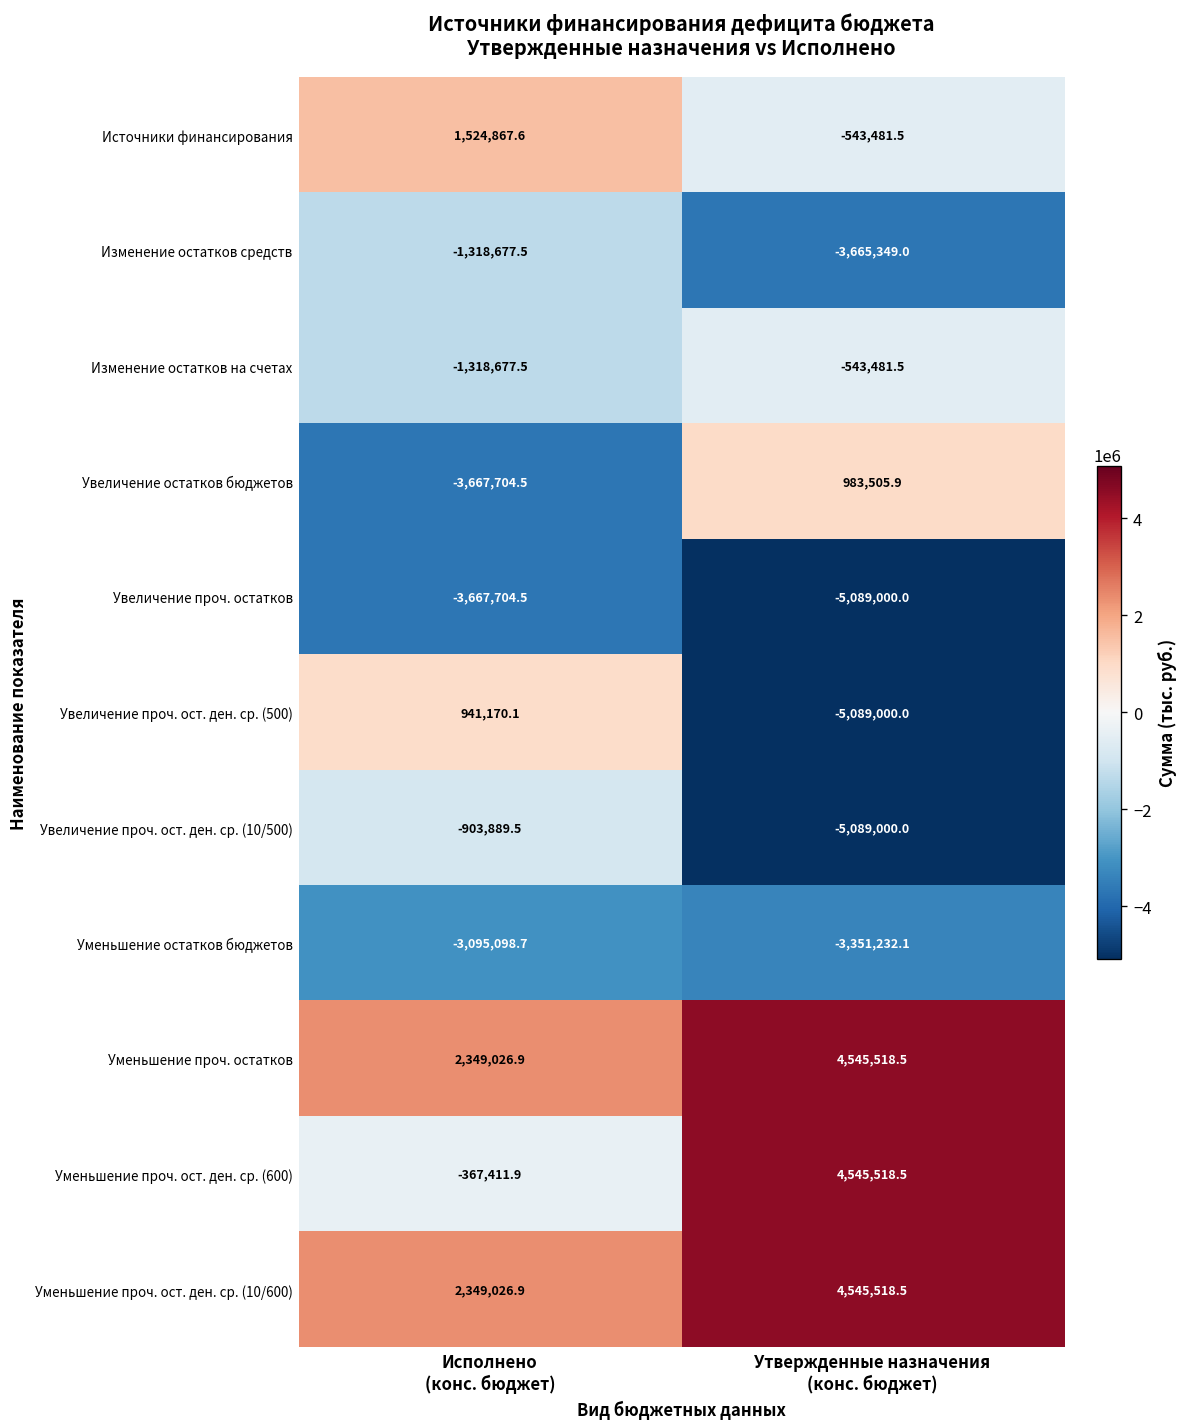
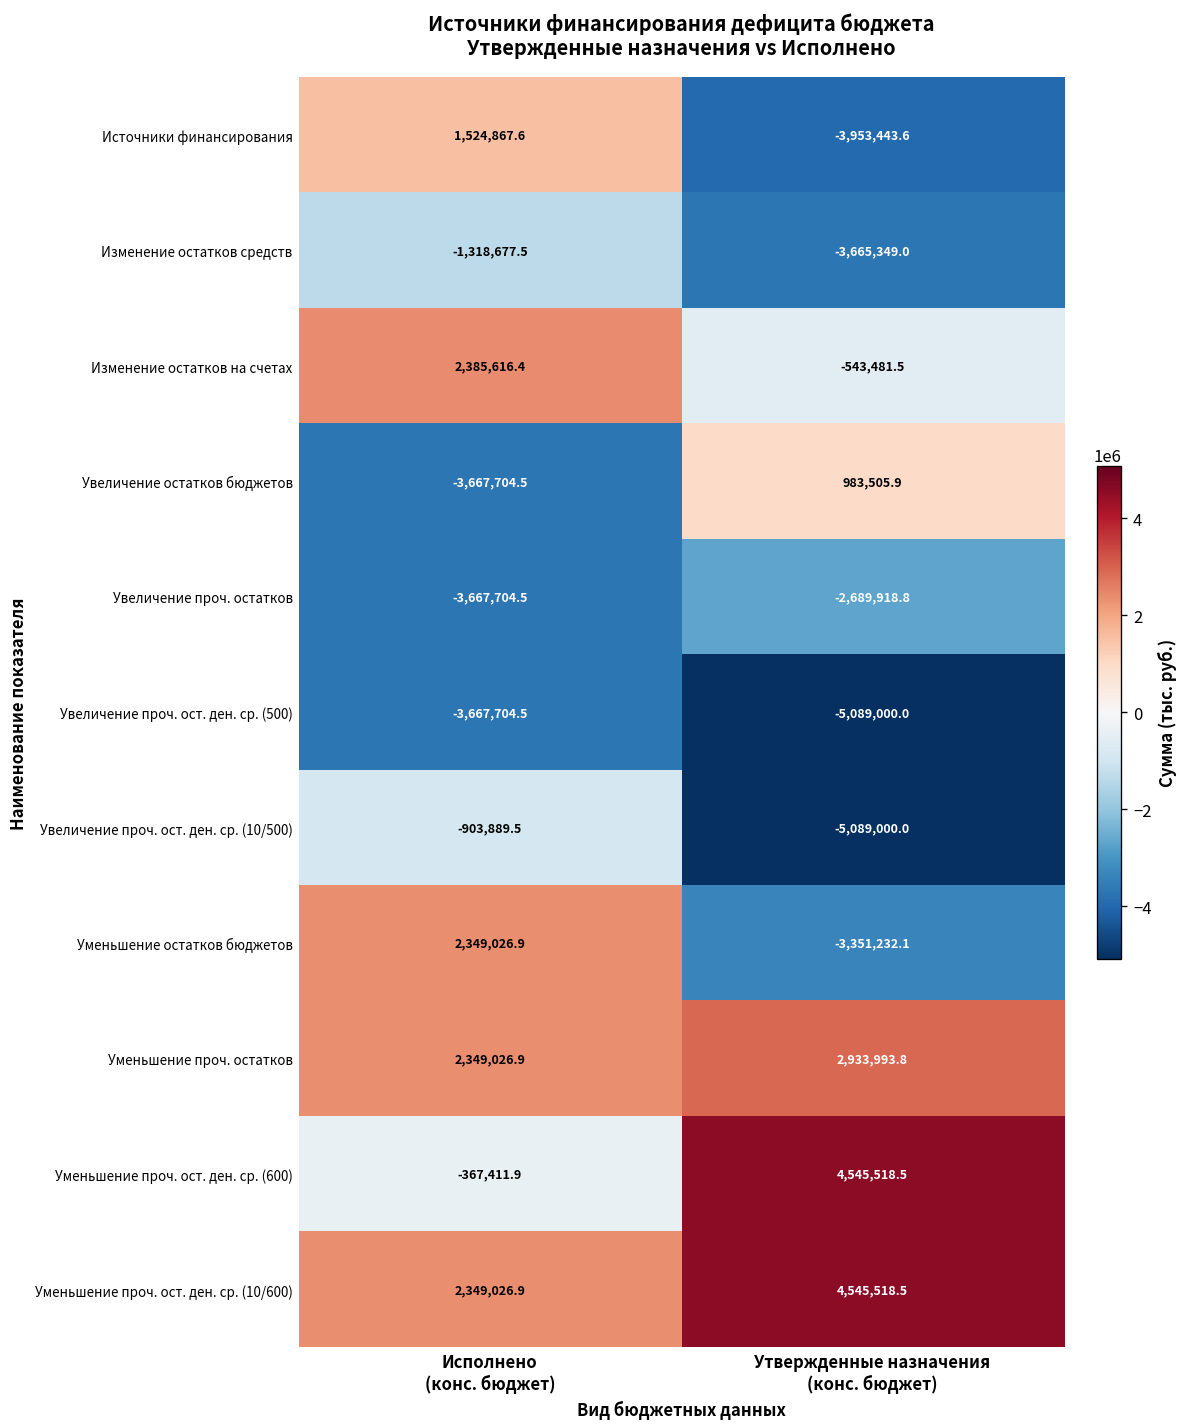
  {
    "Источники финансирования": {
      "Исполнено (конс. бюджет)": "1,524,867.6",
-     "Утвержденные назначения (конс. бюджет)": "-543,481.5"
+     "Утвержденные назначения (конс. бюджет)": "-3,953,443.6"
    },
    "Изменение остатков средств": {
      "Исполнено (конс. бюджет)": "-1,318,677.5",
      "Утвержденные назначения (конс. бюджет)": "-3,665,349.0"
    },
    "Изменение остатков на счетах": {
-     "Исполнено (конс. бюджет)": "-1,318,677.5",
+     "Исполнено (конс. бюджет)": "2,385,616.4",
      "Утвержденные назначения (конс. бюджет)": "-543,481.5"
    },
    "Увеличение остатков бюджетов": {
      "Исполнено (конс. бюджет)": "-3,667,704.5",
      "Утвержденные назначения (конс. бюджет)": "983,505.9"
    },
    "Увеличение проч. остатков": {
      "Исполнено (конс. бюджет)": "-3,667,704.5",
-     "Утвержденные назначения (конс. бюджет)": "-5,089,000.0"
+     "Утвержденные назначения (конс. бюджет)": "-2,689,918.8"
    },
    "Увеличение проч. ост. ден. ср. (500)": {
-     "Исполнено (конс. бюджет)": "941,170.1",
+     "Исполнено (конс. бюджет)": "-3,667,704.5",
      "Утвержденные назначения (конс. бюджет)": "-5,089,000.0"
    },
    "Увеличение проч. ост. ден. ср. (10/500)": {
      "Исполнено (конс. бюджет)": "-903,889.5",
      "Утвержденные назначения (конс. бюджет)": "-5,089,000.0"
    },
    "Уменьшение остатков бюджетов": {
-     "Исполнено (конс. бюджет)": "-3,095,098.7",
+     "Исполнено (конс. бюджет)": "2,349,026.9",
      "Утвержденные назначения (конс. бюджет)": "-3,351,232.1"
    },
    "Уменьшение проч. остатков": {
      "Исполнено (конс. бюджет)": "2,349,026.9",
-     "Утвержденные назначения (конс. бюджет)": "4,545,518.5"
+     "Утвержденные назначения (конс. бюджет)": "2,933,993.8"
    },
    "Уменьшение проч. ост. ден. ср. (600)": {
      "Исполнено (конс. бюджет)": "-367,411.9",
      "Утвержденные назначения (конс. бюджет)": "4,545,518.5"
    },
    "Уменьшение проч. ост. ден. ср. (10/600)": {
      "Исполнено (конс. бюджет)": "2,349,026.9",
      "Утвержденные назначения (конс. бюджет)": "4,545,518.5"
    }
  }
